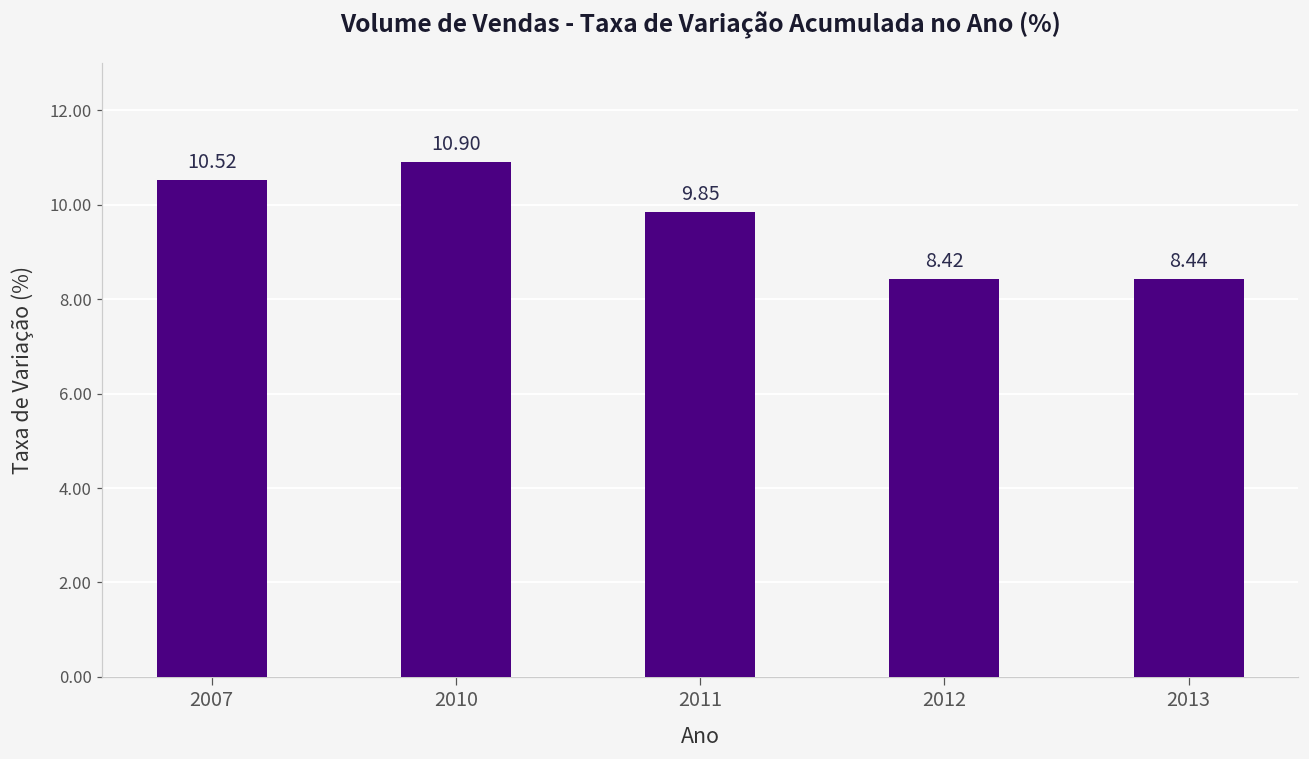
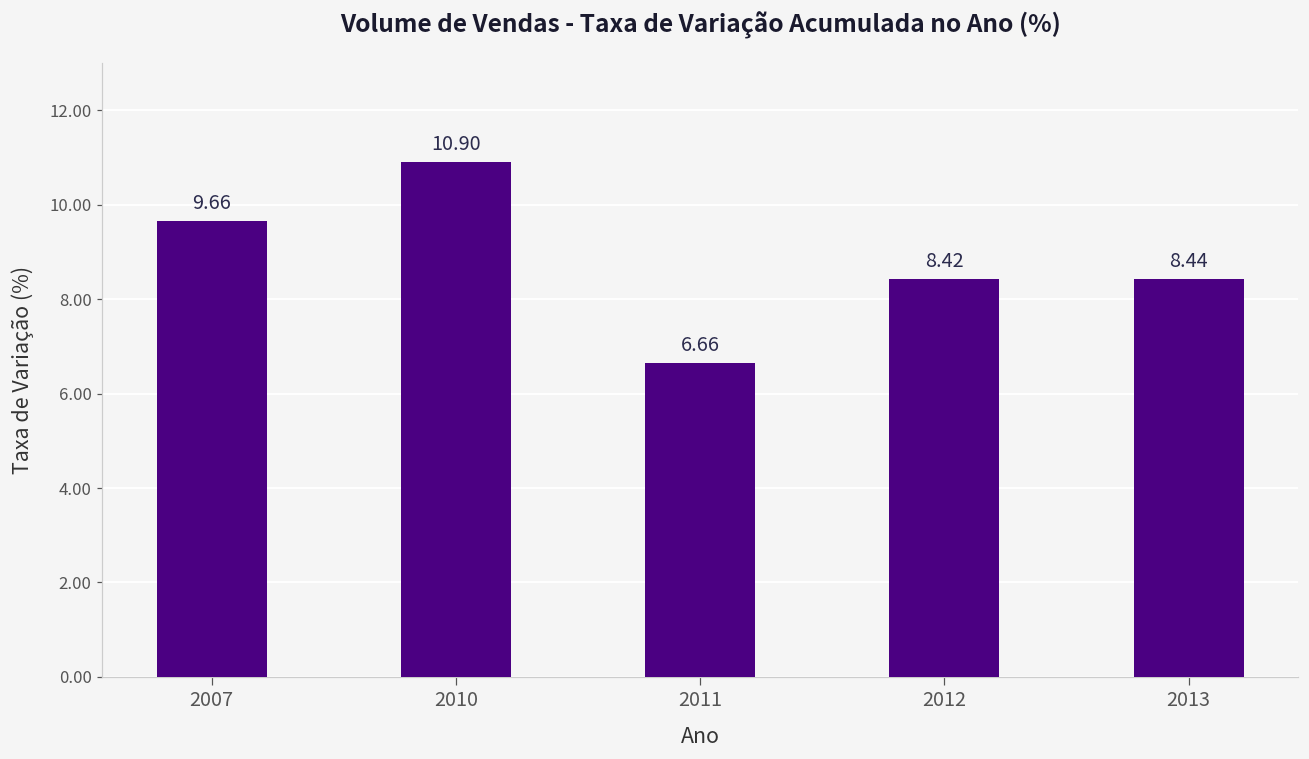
  {
-   "2007": 10.52,
+   "2007": 9.66,
    "2010": 10.90,
-   "2011": 9.85,
+   "2011": 6.66,
    "2012": 8.42,
    "2013": 8.44
  }
